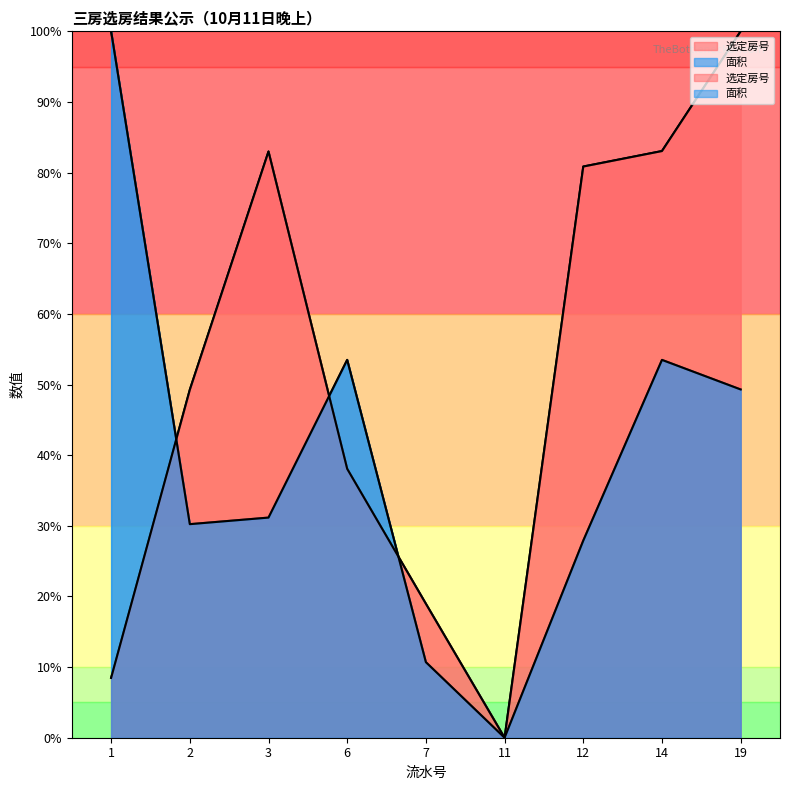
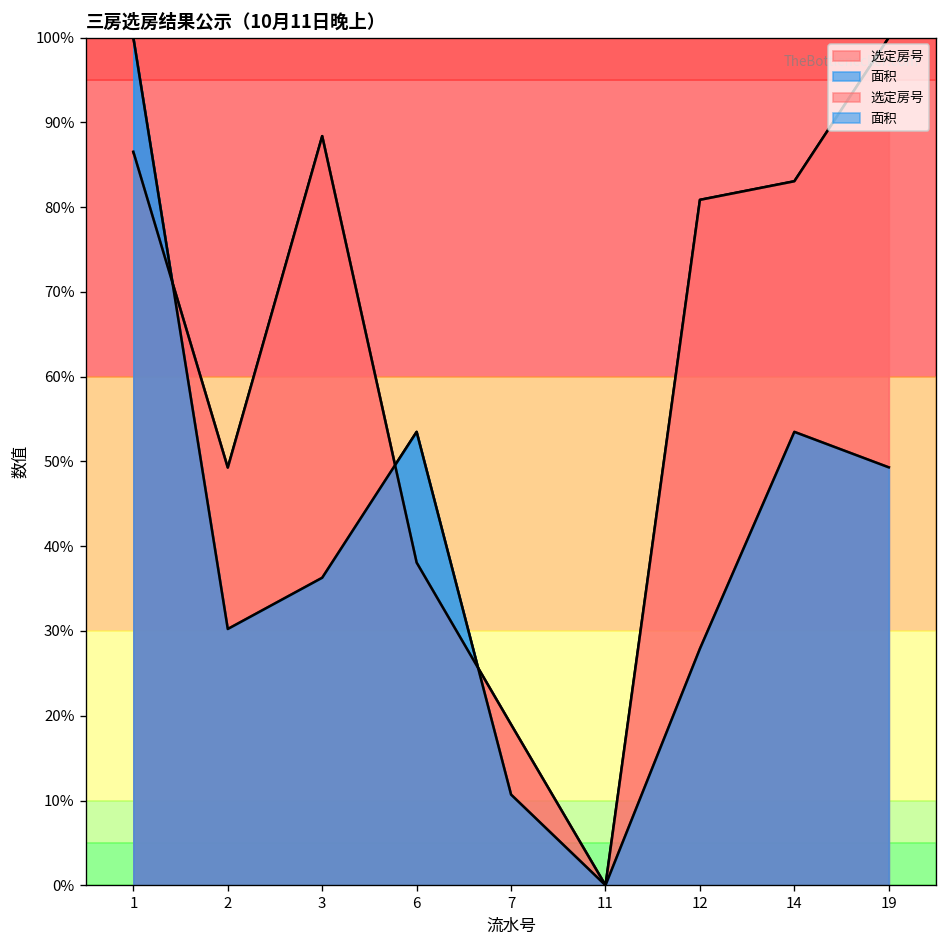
  {
    "选定房号": {
-     "1": "8%",
+     "1": "87%",
      "2": "49%",
-     "3": "83%",
+     "3": "88%",
      "6": "38%",
      "7": "19%",
      "12": "81%",
      "14": "83%",
      "19": "100%"
    },
    "面积": {
      "1": "100%",
      "2": "30%",
-     "3": "31%",
+     "3": "36%",
      "6": "53%",
      "7": "11%",
      "12": "28%",
      "14": "53%",
      "19": "49%"
    }
  }
